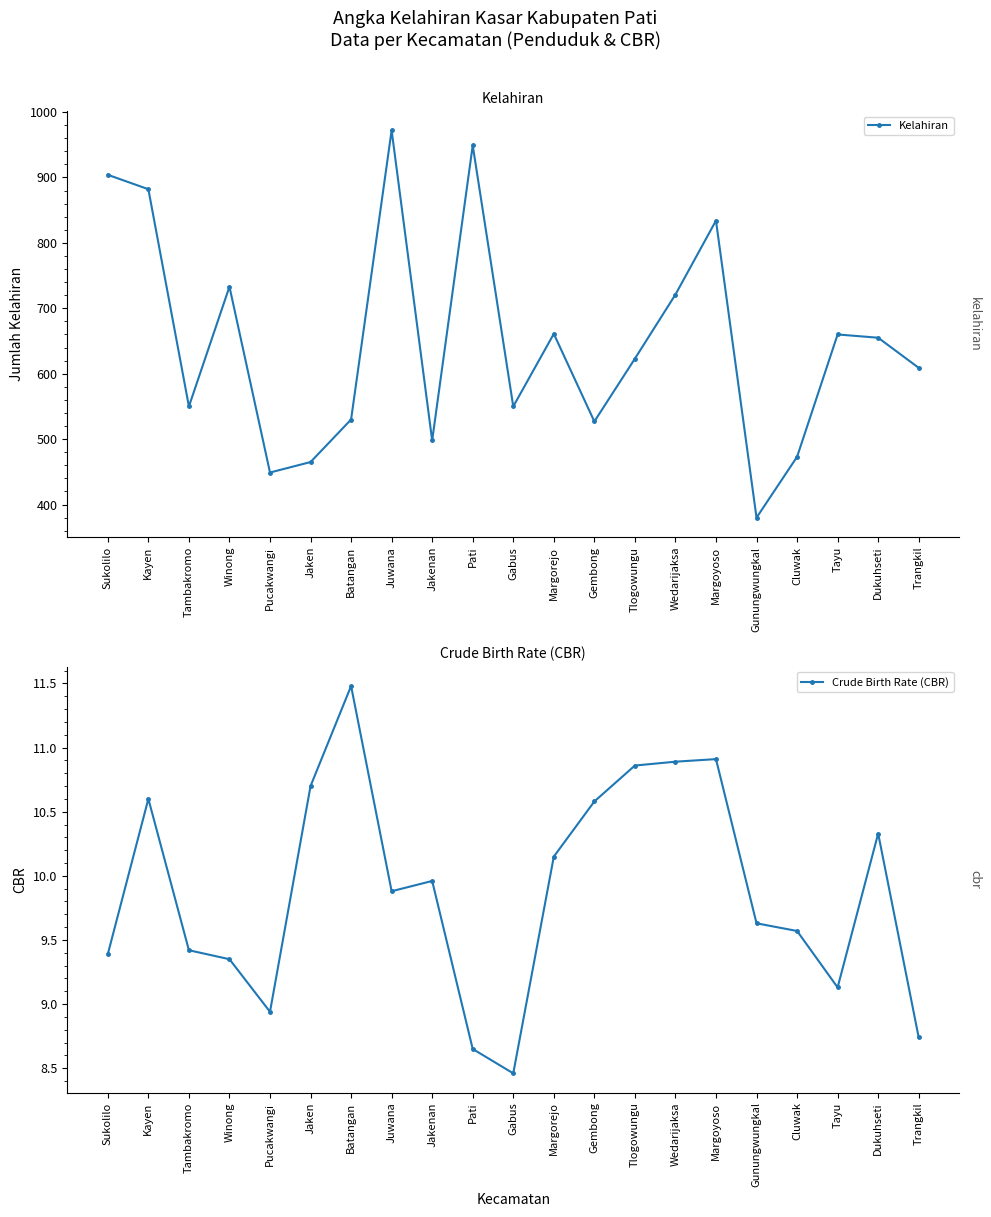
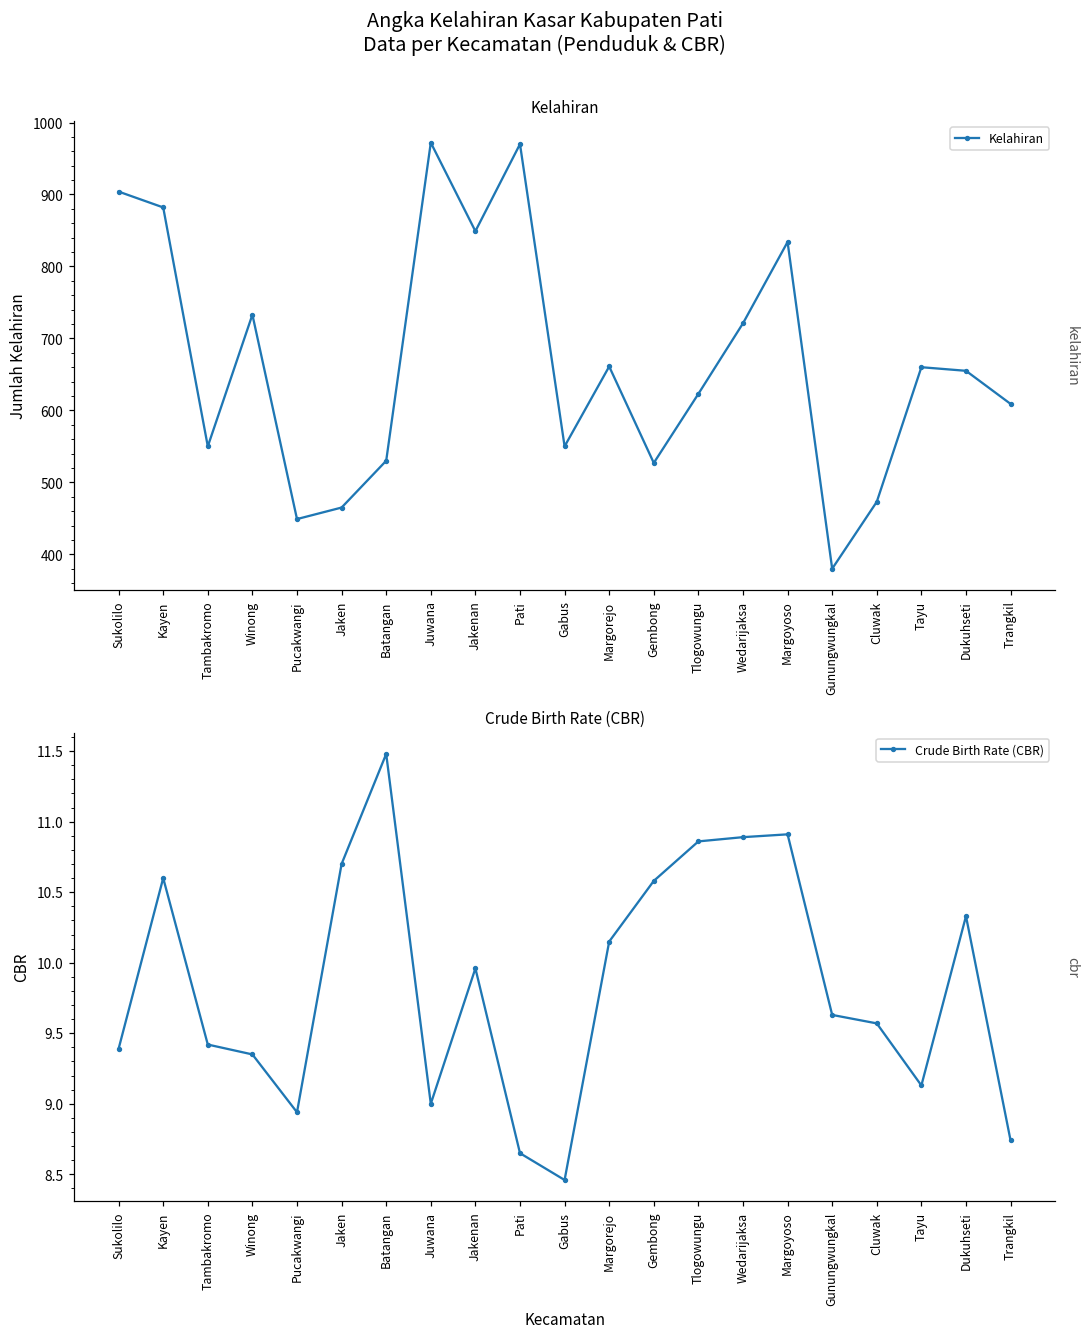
  {
    "Kelahiran": {
      "Sukolilo": 900,
      "Kayen": 880,
      "Tambakromo": 550,
      "Winong": 730,
      "Pucakwangi": 450,
      "Jaken": 470,
      "Batangan": 530,
      "Juwana": 970,
-     "Jakenan": 500,
-     "Pati": 950,
+     "Jakenan": 850,
+     "Pati": 970,
      "Gabus": 550,
      "Margorejo": 660,
      "Gembong": 530,
      "Tlogowungu": 620,
      "Wedarijaksa": 720,
      "Margoyoso": 830,
      "Gunungwungkal": 380,
      "Cluwak": 470,
      "Tayu": 660,
      "Dukuhseti": 660,
      "Trangkil": 610
    },
    "Crude Birth Rate (CBR)": {
      "Sukolilo": 9.39,
      "Kayen": 10.60,
      "Tambakromo": 9.42,
      "Winong": 9.35,
      "Pucakwangi": 8.94,
      "Jaken": 10.70,
      "Batangan": 11.48,
-     "Juwana": 9.88,
+     "Juwana": 9.00,
      "Jakenan": 9.96,
      "Pati": 8.65,
      "Gabus": 8.46,
      "Margorejo": 10.15,
      "Gembong": 10.58,
      "Tlogowungu": 10.86,
      "Wedarijaksa": 10.89,
      "Margoyoso": 10.91,
      "Gunungwungkal": 9.63,
      "Cluwak": 9.57,
      "Tayu": 9.13,
      "Dukuhseti": 10.33,
      "Trangkil": 8.74
    }
  }
